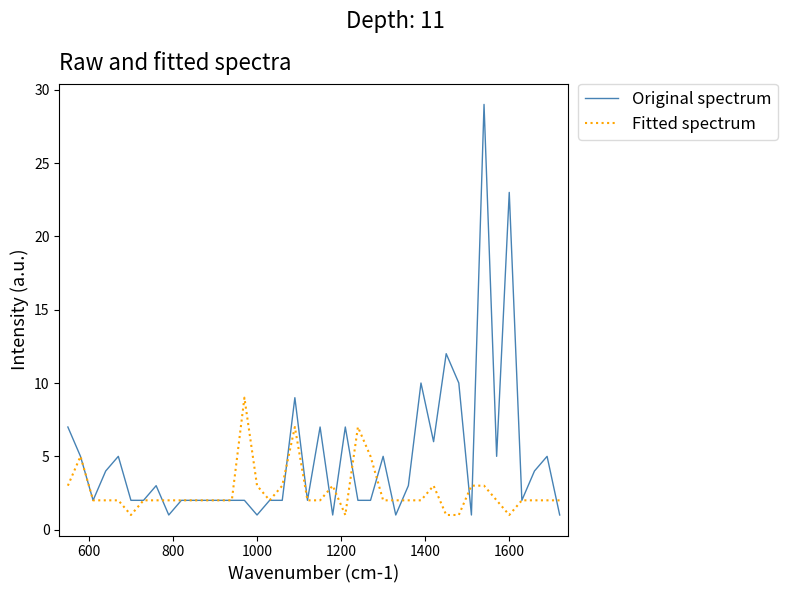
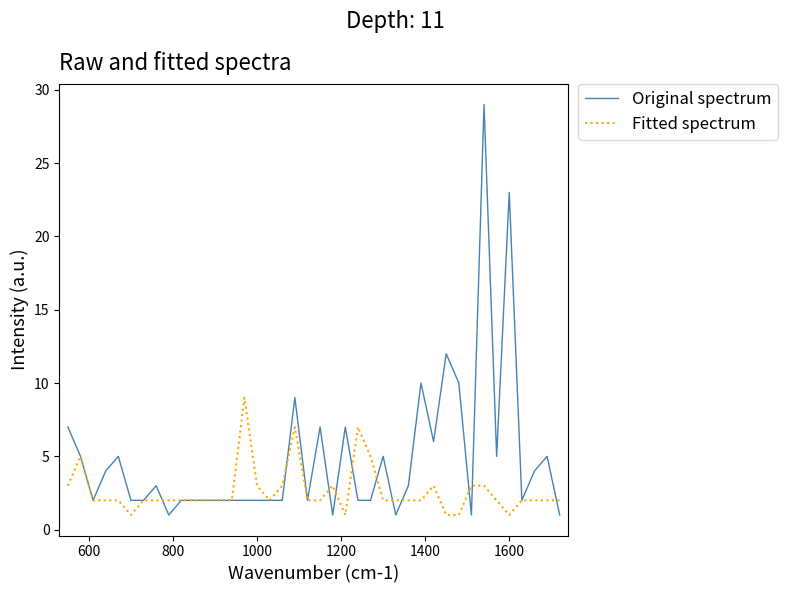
  {
    "Original spectrum": {
-     "1000": 1,
+     "1000": 2,
      "1600": 23
    },
    "Fitted spectrum": {
      "1000": 3,
      "1600": 1
    }
  }
